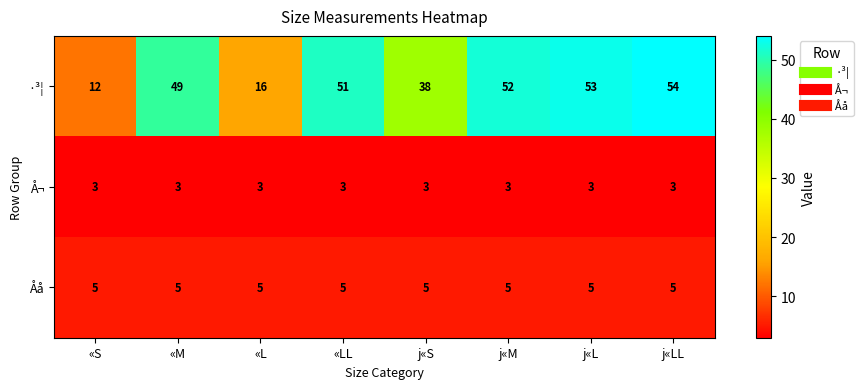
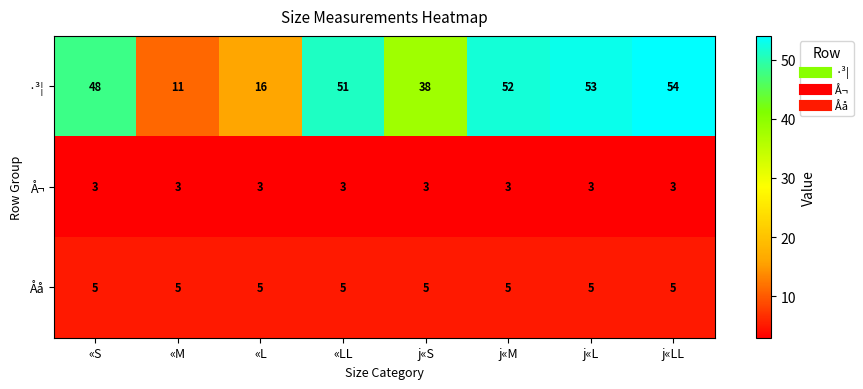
  {
    "·³¦": {
-     "«S": 12,
-     "«M": 49,
+     "«S": 48,
+     "«M": 11,
      "«L": 16,
      "«LL": 51,
      "j«S": 38,
      "j«M": 52,
      "j«L": 53,
      "j«LL": 54
    },
    "Å¬": {
      "«S": 3,
      "«M": 3,
      "«L": 3,
      "«LL": 3,
      "j«S": 3,
      "j«M": 3,
      "j«L": 3,
      "j«LL": 3
    },
    "Åå": {
      "«S": 5,
      "«M": 5,
      "«L": 5,
      "«LL": 5,
      "j«S": 5,
      "j«M": 5,
      "j«L": 5,
      "j«LL": 5
    }
  }
